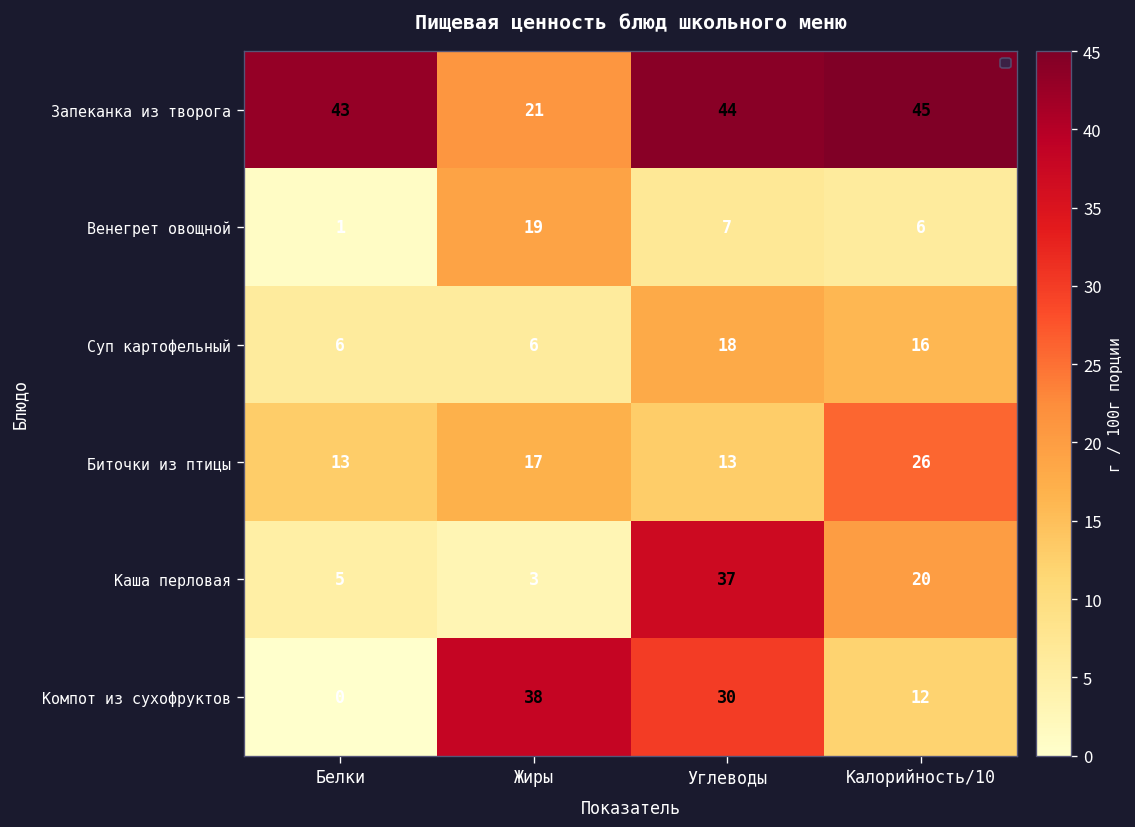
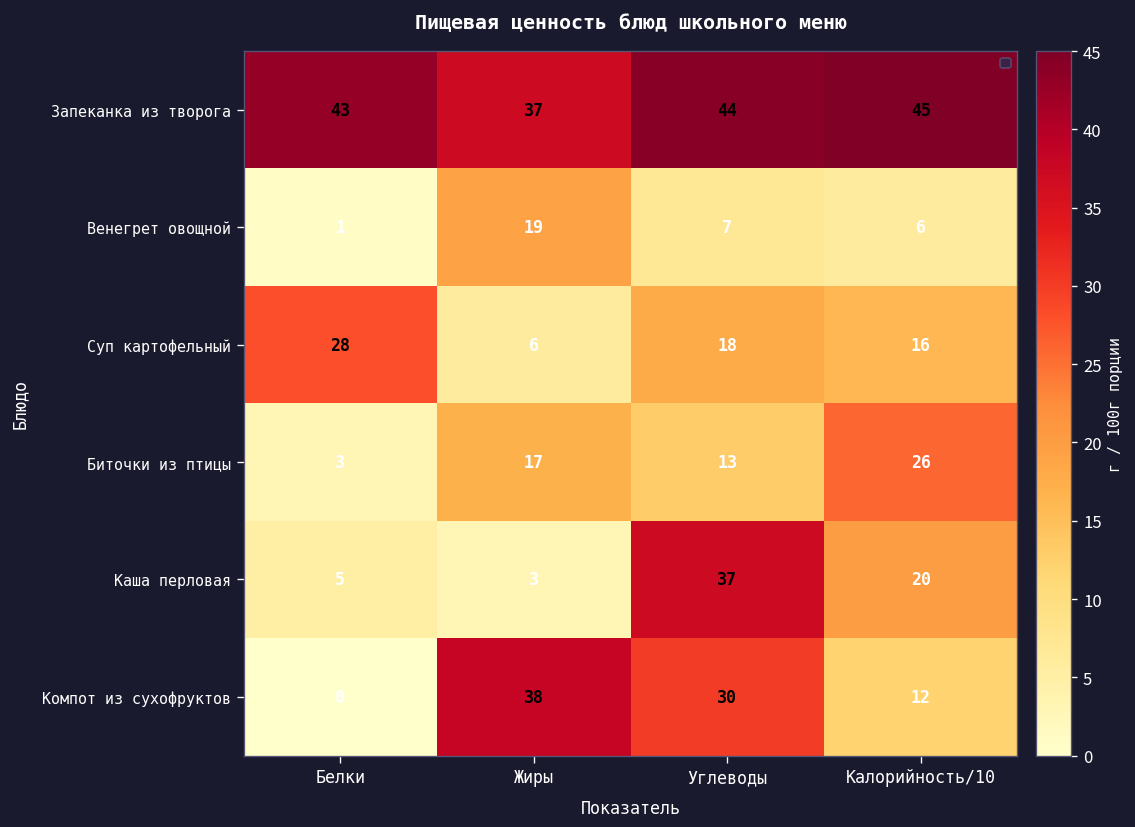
  {
    "Запеканка из творога": {
      "Белки": 43,
-     "Жиры": 21,
+     "Жиры": 37,
      "Углеводы": 44,
      "Калорийность/10": 45
    },
    "Венегрет овощной": {
      "Белки": 1,
      "Жиры": 19,
      "Углеводы": 7,
      "Калорийность/10": 6
    },
    "Суп картофельный": {
-     "Белки": 6,
+     "Белки": 28,
      "Жиры": 6,
      "Углеводы": 18,
      "Калорийность/10": 16
    },
    "Биточки из птицы": {
-     "Белки": 13,
+     "Белки": 3,
      "Жиры": 17,
      "Углеводы": 13,
      "Калорийность/10": 26
    },
    "Каша перловая": {
      "Белки": 5,
      "Жиры": 3,
      "Углеводы": 37,
      "Калорийность/10": 20
    },
    "Компот из сухофруктов": {
      "Белки": 0,
      "Жиры": 38,
      "Углеводы": 30,
      "Калорийность/10": 12
    }
  }
